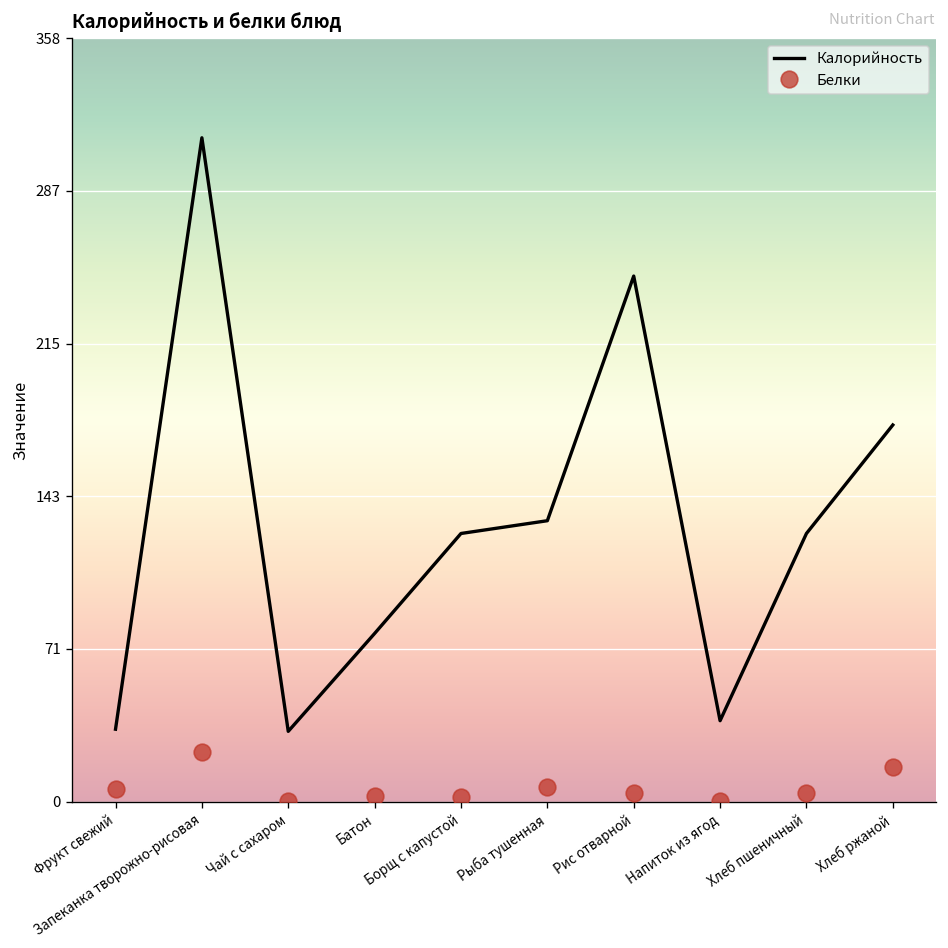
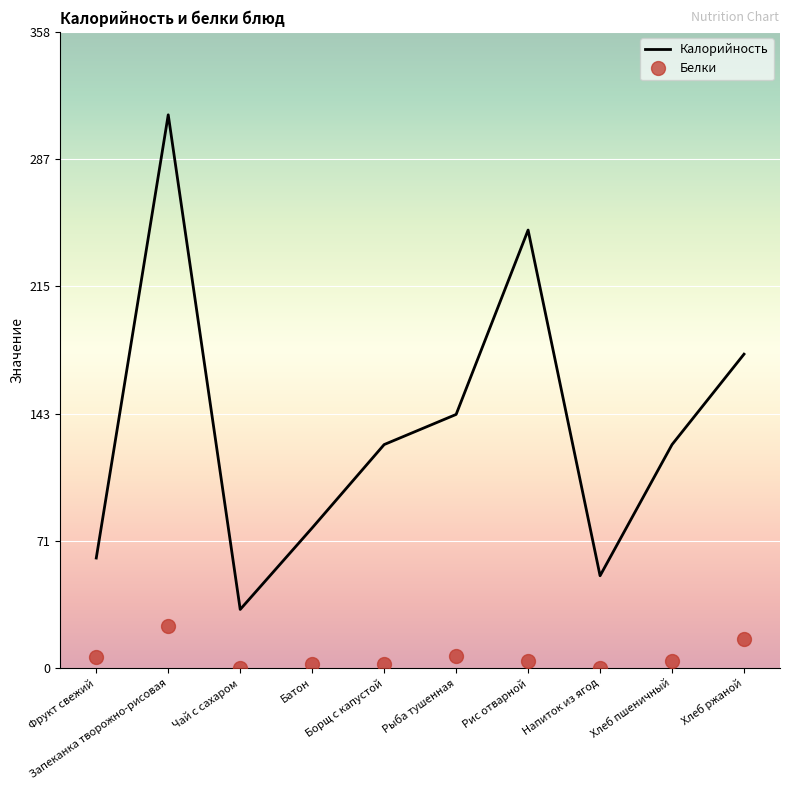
  {
    "Калорийность": {
-     "Фрукт свежий": 34,
+     "Фрукт свежий": 62,
      "Запеканка творожно-рисовая": 312,
      "Чай с сахаром": 33,
      "Батон": 79,
      "Борщ с капустой": 126,
-     "Рыба тушенная": 132,
+     "Рыба тушенная": 143,
      "Рис отварной": 247,
-     "Напиток из ягод": 38,
+     "Напиток из ягод": 52,
      "Хлеб пшеничный": 126,
      "Хлеб ржаной": 177
    },
    "Белки": {
      "Фрукт свежий": 6,
      "Запеканка творожно-рисовая": 24,
      "Чай с сахаром": 0,
      "Батон": 2,
      "Борщ с капустой": 2,
      "Рыба тушенная": 7,
      "Рис отварной": 4,
      "Напиток из ягод": 0,
      "Хлеб пшеничный": 4,
      "Хлеб ржаной": 16
    }
  }
